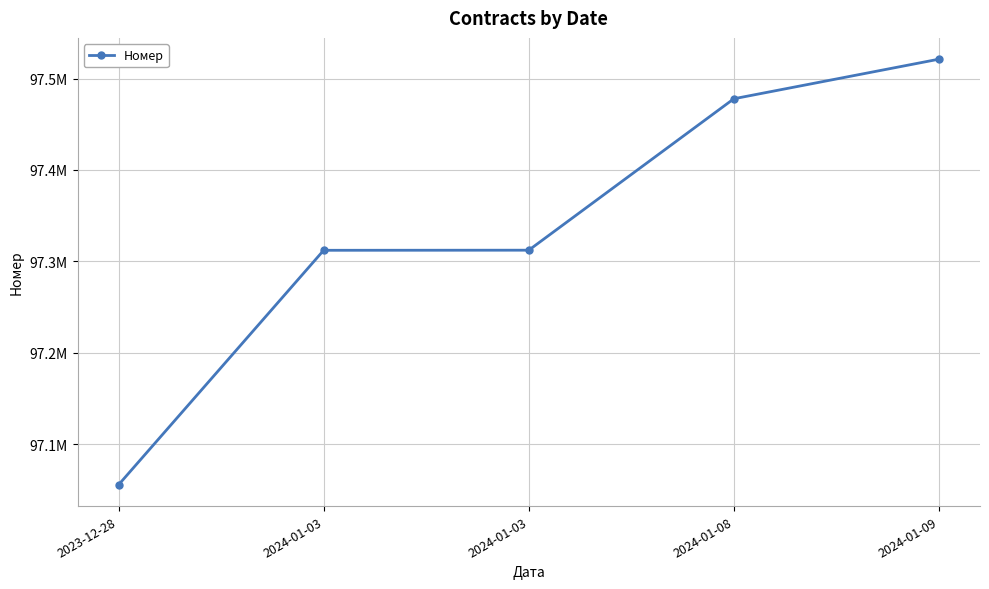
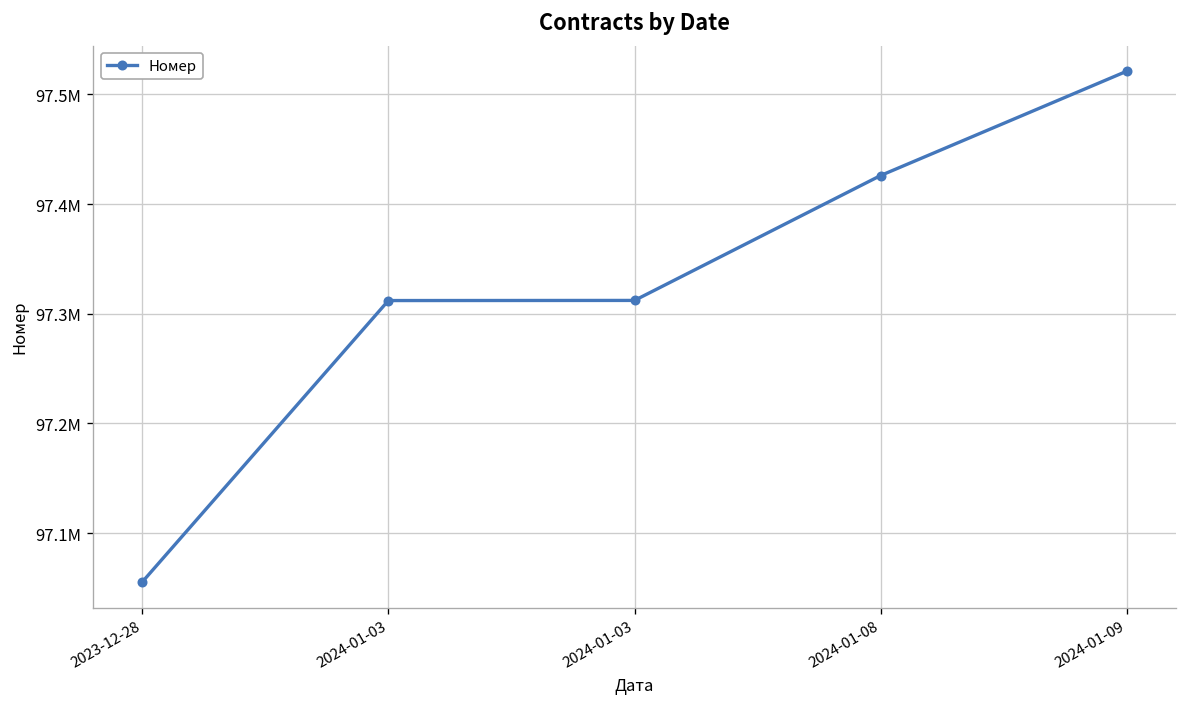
  {
    "2023-12-28": 97060000,
-   "2024-01-08": 97480000,
+   "2024-01-08": 97430000,
    "2024-01-09": 97520000
  }
